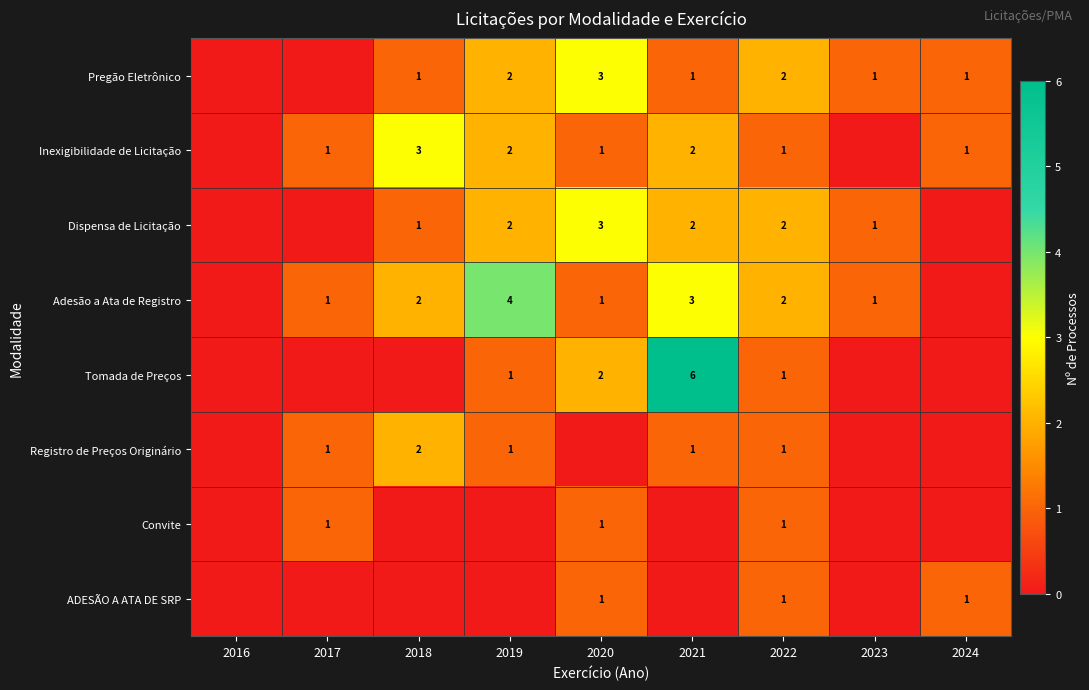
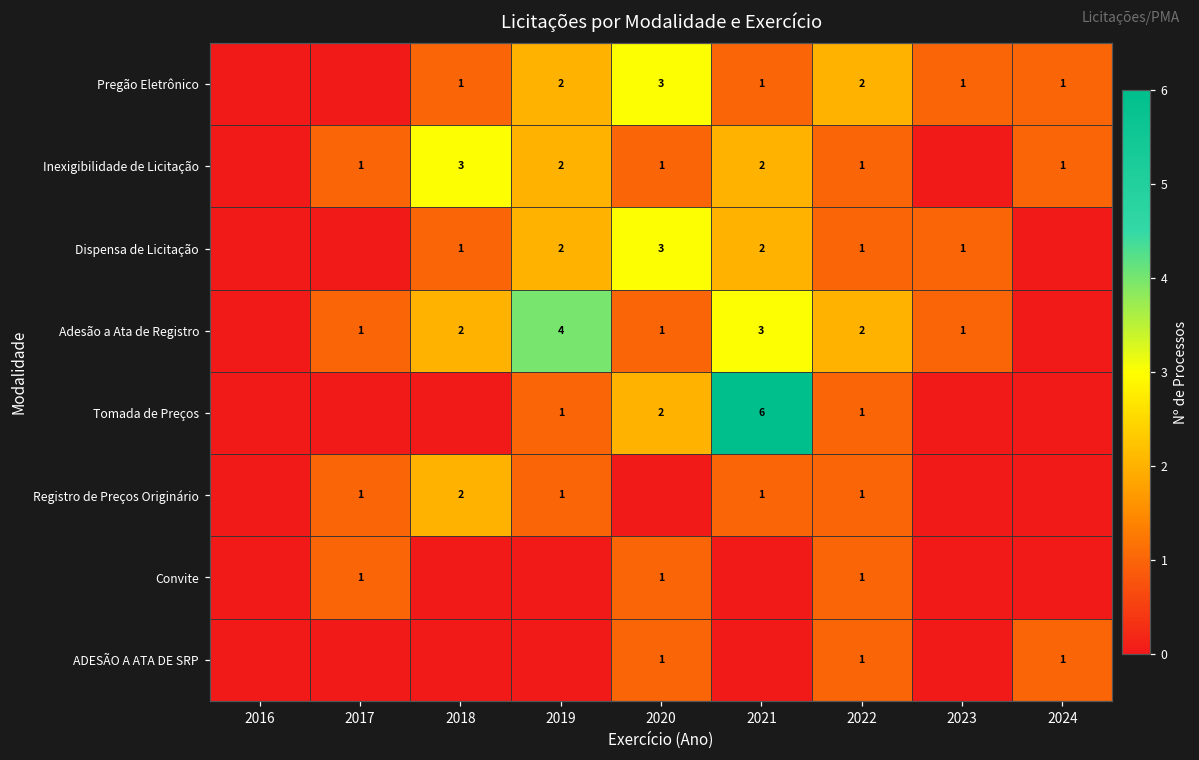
  {
    "Pregão Eletrônico": {
      "2018": 1,
      "2019": 2,
      "2020": 3,
      "2021": 1,
      "2022": 2,
      "2023": 1,
      "2024": 1
    },
    "Inexigibilidade de Licitação": {
      "2017": 1,
      "2018": 3,
      "2019": 2,
      "2020": 1,
      "2021": 2,
      "2022": 1,
      "2024": 1
    },
    "Dispensa de Licitação": {
      "2018": 1,
      "2019": 2,
      "2020": 3,
      "2021": 2,
-     "2022": 2,
+     "2022": 1,
      "2023": 1
    },
    "Adesão a Ata de Registro": {
      "2017": 1,
      "2018": 2,
      "2019": 4,
      "2020": 1,
      "2021": 3,
      "2022": 2,
      "2023": 1
    },
    "Tomada de Preços": {
      "2019": 1,
      "2020": 2,
      "2021": 6,
      "2022": 1
    },
    "Registro de Preços Originário": {
      "2017": 1,
      "2018": 2,
      "2019": 1,
      "2021": 1,
      "2022": 1
    },
    "Convite": {
      "2017": 1,
      "2020": 1,
      "2022": 1
    },
    "ADESÃO A ATA DE SRP": {
      "2020": 1,
      "2022": 1,
      "2024": 1
    }
  }
